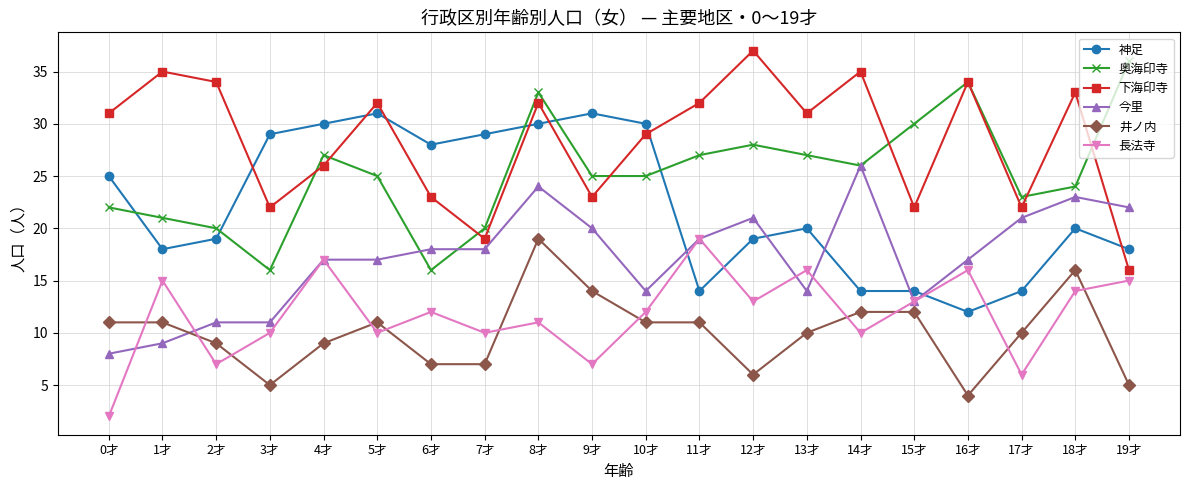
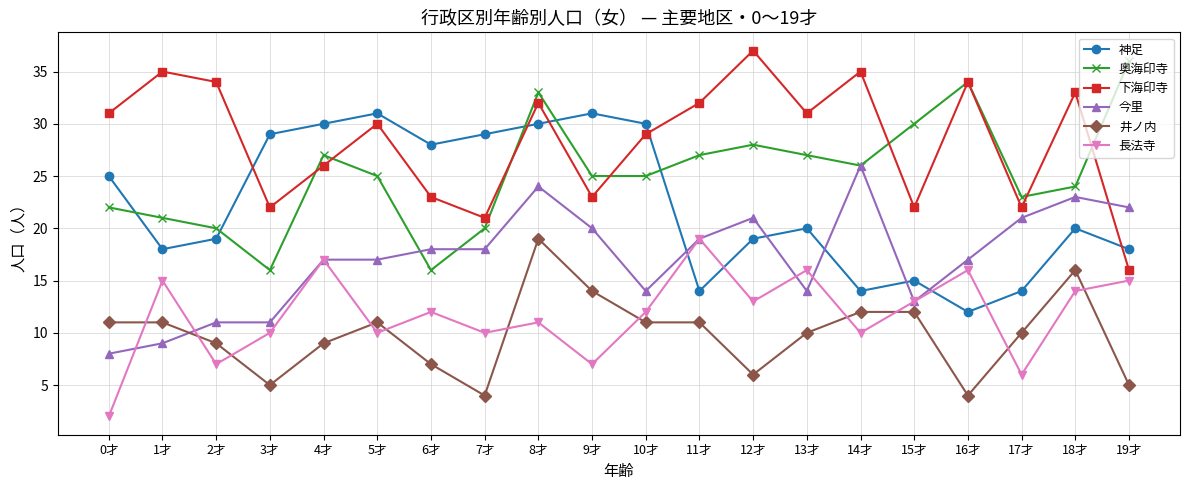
  {
    "神足": {
      "0才": 25,
      "1才": 18,
      "2才": 19,
      "3才": 29,
      "4才": 30,
      "5才": 31,
      "6才": 28,
      "7才": 29,
      "8才": 30,
      "9才": 31,
      "10才": 30,
      "11才": 14,
      "12才": 19,
      "13才": 20,
      "14才": 14,
-     "15才": 14,
+     "15才": 15,
      "16才": 12,
      "17才": 14,
      "18才": 20,
      "19才": 18
    },
    "奥海印寺": {
      "0才": 22,
      "1才": 21,
      "2才": 20,
      "3才": 16,
      "4才": 27,
      "5才": 25,
      "6才": 16,
      "7才": 20,
      "8才": 33,
      "9才": 25,
      "10才": 25,
      "11才": 27,
      "12才": 28,
      "13才": 27,
      "15才": 30,
      "17才": 23,
      "18才": 24
    },
    "下海印寺": {
      "0才": 31,
      "1才": 35,
      "2才": 34,
      "3才": 22,
      "4才": 26,
-     "5才": 32,
+     "5才": 30,
      "6才": 23,
-     "7才": 19,
+     "7才": 21,
      "8才": 32,
      "9才": 23,
      "10才": 29,
      "11才": 32,
      "12才": 37,
      "13才": 31,
      "14才": 35,
      "15才": 22,
      "17才": 22,
      "18才": 33,
      "19才": 16
    },
    "今里": {
      "0才": 8,
      "1才": 9,
      "2才": 11,
      "3才": 11,
      "5才": 17,
      "6才": 18,
      "7才": 18,
      "8才": 24,
      "9才": 20,
      "10才": 14,
      "12才": 21,
      "13才": 14,
      "16才": 17,
      "17才": 21,
      "18才": 23,
      "19才": 22
    },
    "井ノ内": {
      "0才": 11,
      "1才": 11,
      "2才": 9,
      "3才": 5,
      "4才": 9,
      "5才": 11,
      "6才": 7,
-     "7才": 7,
+     "7才": 4,
      "8才": 19,
      "9才": 14,
      "10才": 11,
      "11才": 11,
      "12才": 6,
      "13才": 10,
      "14才": 12,
      "15才": 12,
      "16才": 4,
      "17才": 10,
      "18才": 16,
      "19才": 5
    },
    "長法寺": {
      "0才": 2,
      "1才": 15,
      "2才": 7,
      "3才": 10,
      "5才": 10,
      "6才": 12,
      "7才": 10,
      "8才": 11,
      "9才": 7,
      "10才": 12,
      "12才": 13,
      "13才": 16,
      "14才": 10,
      "16才": 16,
      "17才": 6,
      "18才": 14,
      "19才": 15
    }
  }
